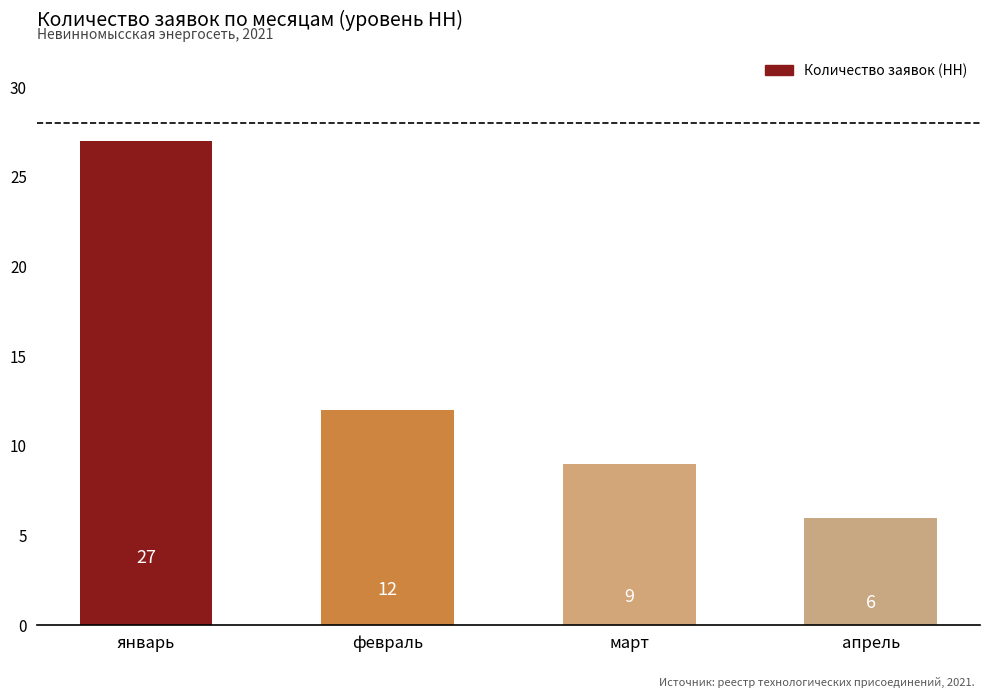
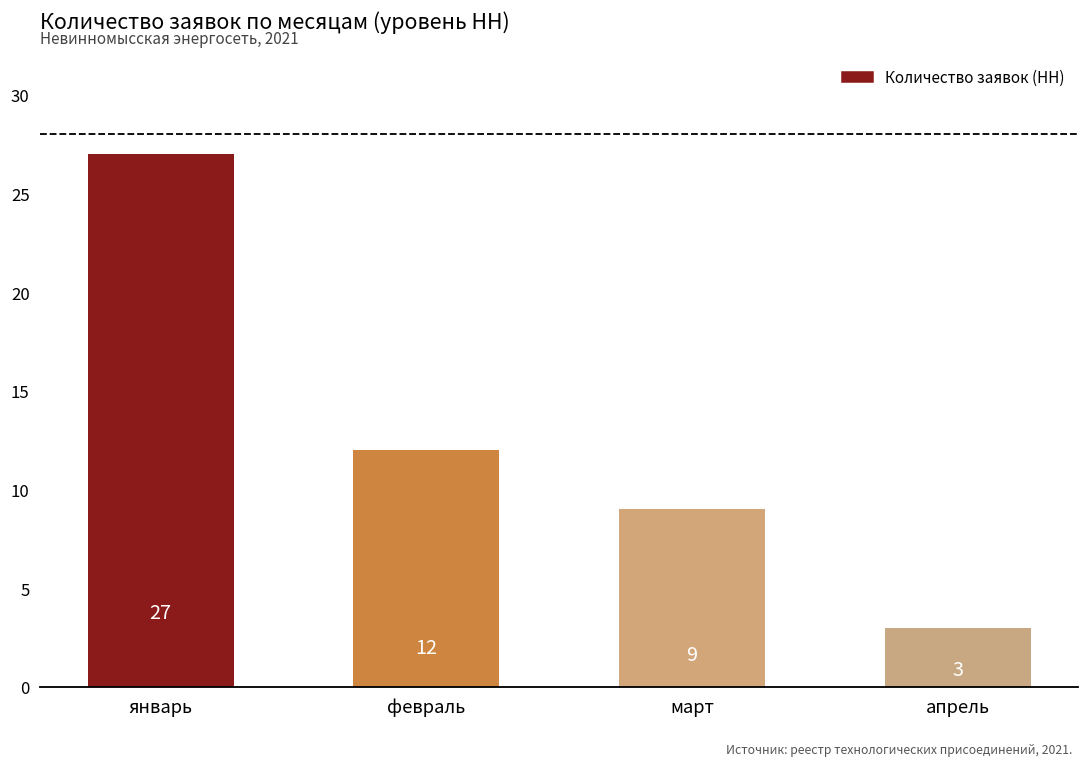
  {
    "январь": 27,
    "февраль": 12,
    "март": 9,
-   "апрель": 6
+   "апрель": 3
  }
